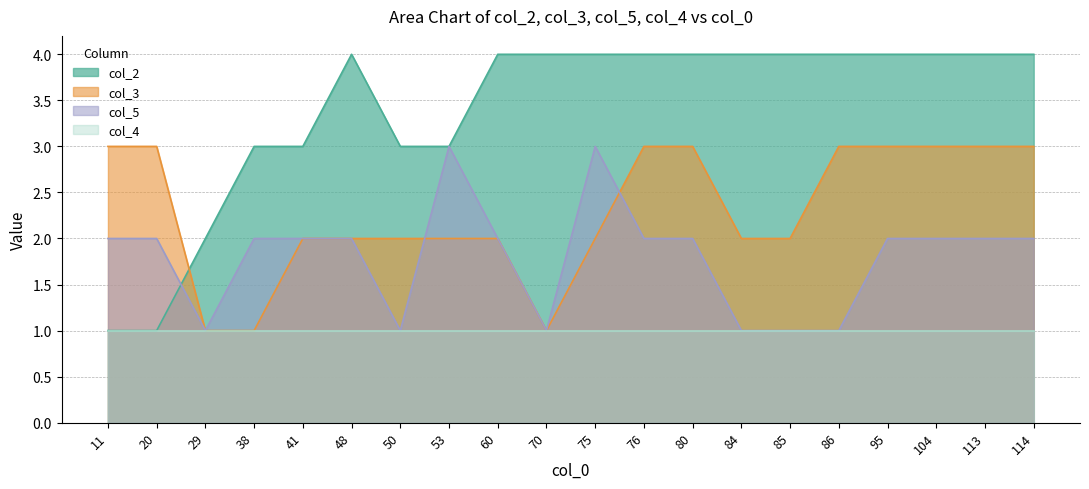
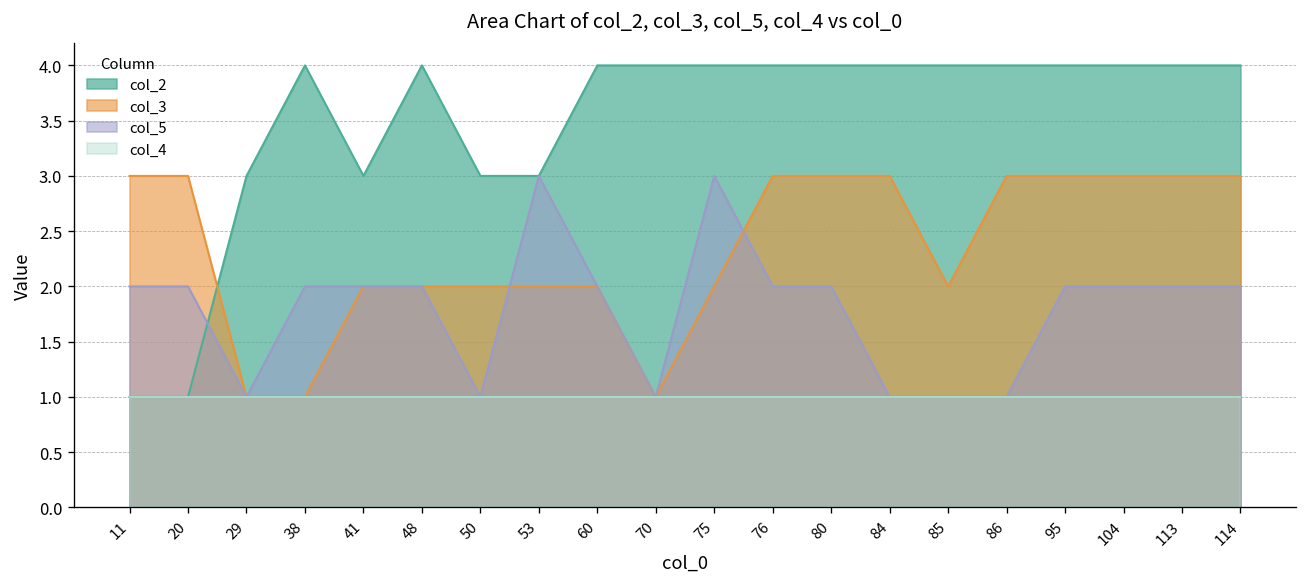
  {
    "col_2": {
-     "29": 2,
-     "38": 3,
+     "29": 3,
+     "38": 4,
      "41": 3,
      "48": 4,
      "50": 3,
      "60": 4,
      "70": 4,
      "75": 4,
      "76": 4,
      "80": 4,
      "84": 4,
      "85": 4,
      "86": 4,
      "95": 4,
      "104": 4,
      "113": 4,
      "114": 4
    },
    "col_3": {
      "11": 3,
      "20": 3,
      "50": 2,
      "53": 2,
      "75": 2,
      "76": 3,
      "80": 3,
-     "84": 2,
+     "84": 3,
      "85": 2,
      "86": 3,
      "95": 3,
      "104": 3,
      "113": 3,
      "114": 3
    },
    "col_5": {
      "11": 2,
      "20": 2,
      "38": 2,
      "75": 3,
      "76": 2,
      "80": 2,
      "95": 2,
      "104": 2,
      "113": 2,
      "114": 2
    },
    "col_4": {
      "41": 1,
      "48": 1,
      "53": 1,
      "60": 1,
      "75": 1,
      "76": 1,
      "80": 1,
      "95": 1,
      "104": 1,
      "113": 1,
      "114": 1
    }
  }
